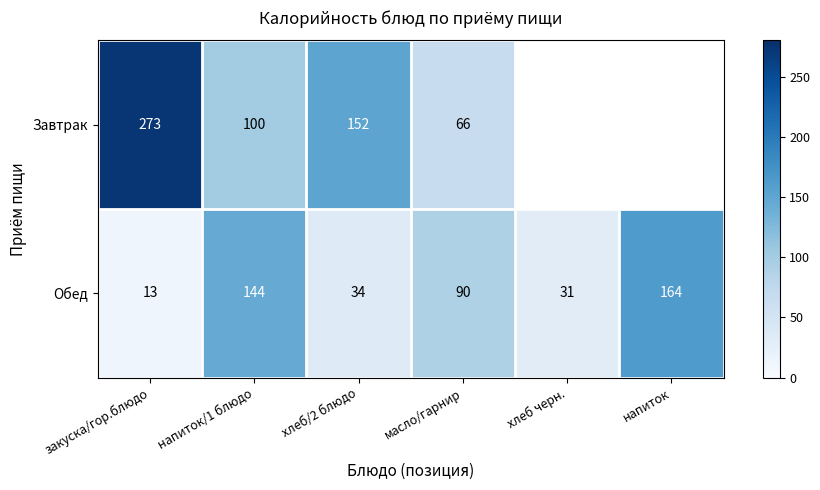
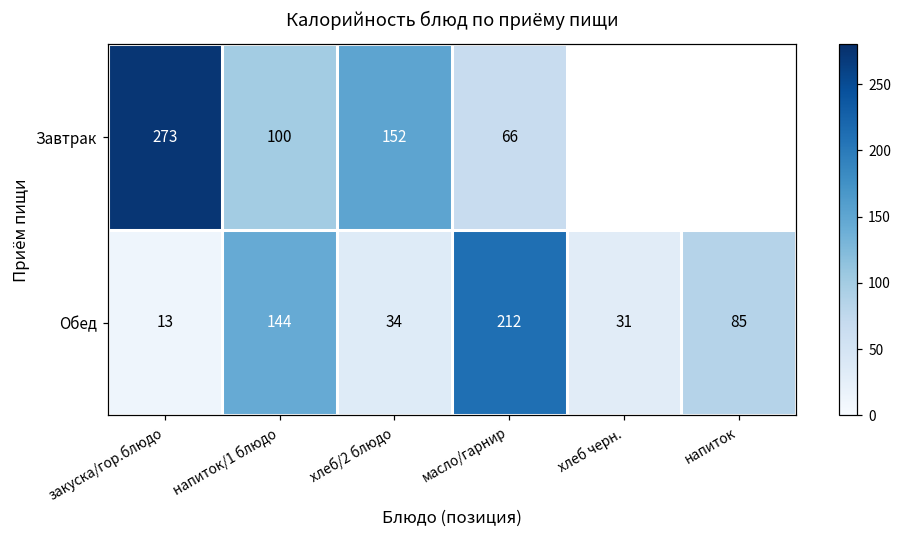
  {
    "Завтрак": {
      "закуска/гор.блюдо": 273,
      "напиток/1 блюдо": 100,
      "хлеб/2 блюдо": 152,
      "масло/гарнир": 66
    },
    "Обед": {
      "закуска/гор.блюдо": 13,
      "напиток/1 блюдо": 144,
      "хлеб/2 блюдо": 34,
-     "масло/гарнир": 90,
+     "масло/гарнир": 212,
      "хлеб черн.": 31,
-     "напиток": 164
+     "напиток": 85
    }
  }
